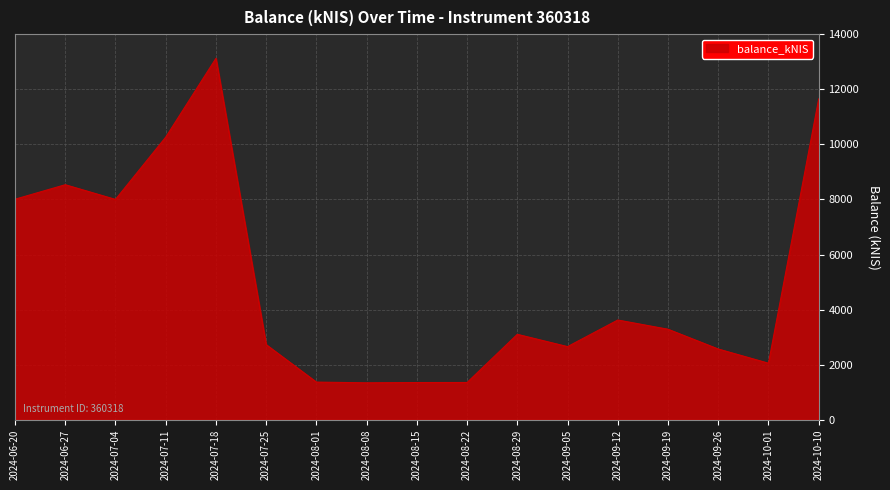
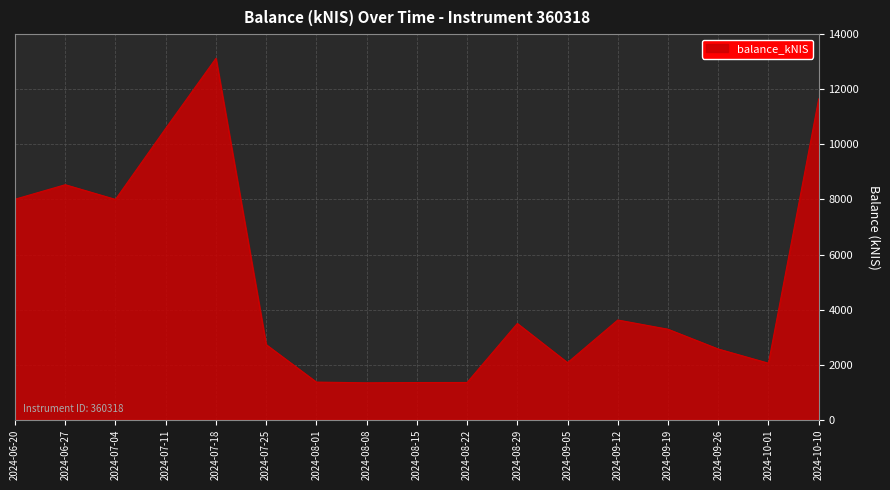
  {
    "2024-06-20": 8000,
    "2024-06-27": 8500,
    "2024-07-04": 8000,
-   "2024-07-11": 10300,
+   "2024-07-11": 10600,
    "2024-07-18": 13100,
    "2024-07-25": 2700,
    "2024-08-01": 1400,
    "2024-08-08": 1300,
    "2024-08-15": 1400,
    "2024-08-22": 1400,
-   "2024-08-29": 3100,
-   "2024-09-05": 2700,
+   "2024-08-29": 3500,
+   "2024-09-05": 2100,
    "2024-09-12": 3600,
    "2024-09-19": 3300,
    "2024-09-26": 2600,
    "2024-10-01": 2100,
    "2024-10-10": 11600
  }
